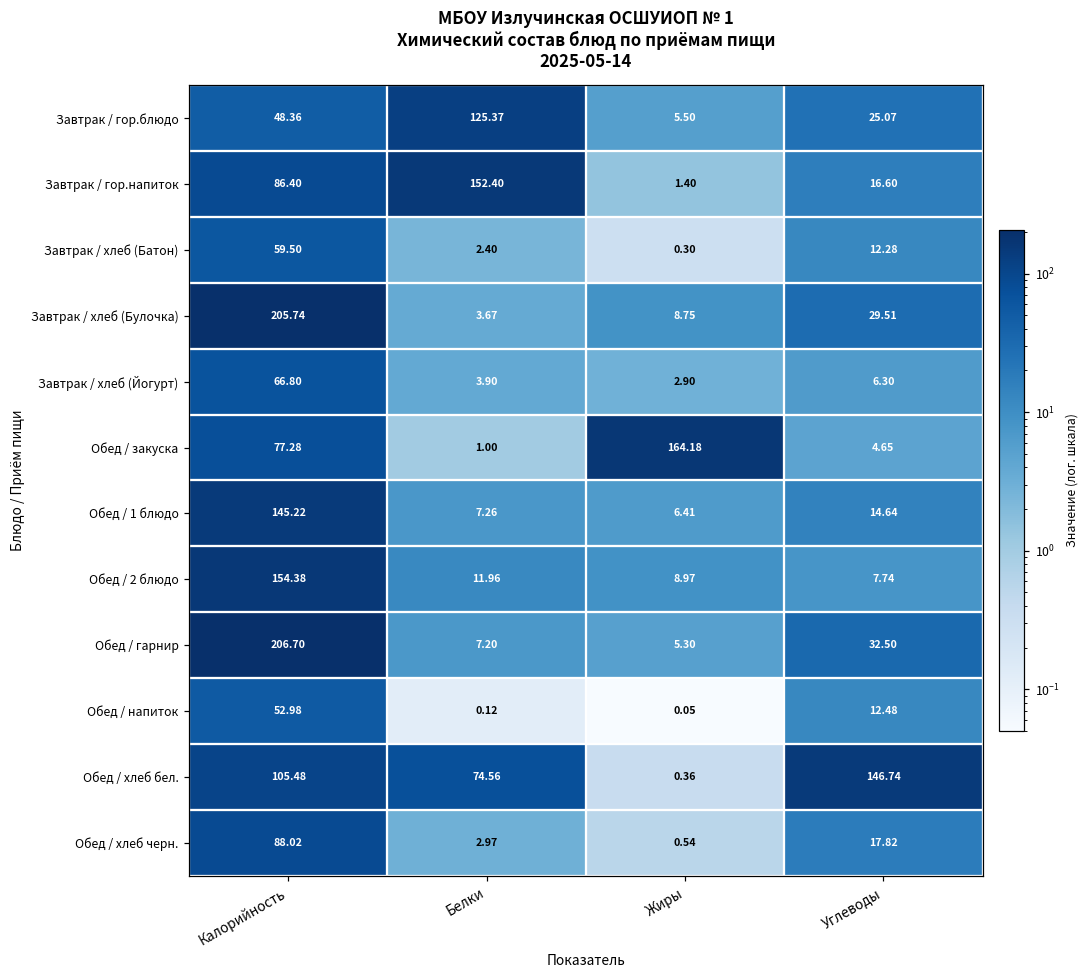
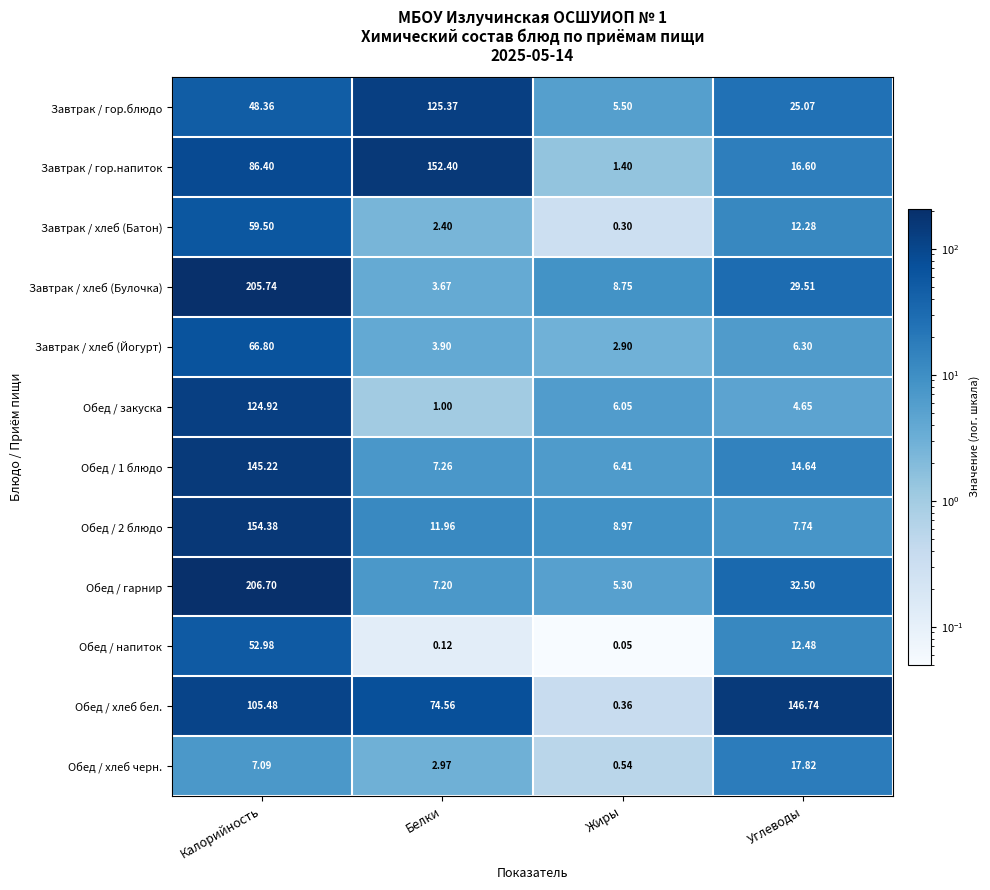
  {
    "Завтрак / гор.блюдо": {
      "Калорийность": 48.36,
      "Белки": 125.37,
      "Жиры": 5.50,
      "Углеводы": 25.07
    },
    "Завтрак / гор.напиток": {
      "Калорийность": 86.40,
      "Белки": 152.40,
      "Жиры": 1.40,
      "Углеводы": 16.60
    },
    "Завтрак / хлеб (Батон)": {
      "Калорийность": 59.50,
      "Белки": 2.40,
      "Жиры": 0.30,
      "Углеводы": 12.28
    },
    "Завтрак / хлеб (Булочка)": {
      "Калорийность": 205.74,
      "Белки": 3.67,
      "Жиры": 8.75,
      "Углеводы": 29.51
    },
    "Завтрак / хлеб (Йогурт)": {
      "Калорийность": 66.80,
      "Белки": 3.90,
      "Жиры": 2.90,
      "Углеводы": 6.30
    },
    "Обед / закуска": {
-     "Калорийность": 77.28,
+     "Калорийность": 124.92,
      "Белки": 1.00,
-     "Жиры": 164.18,
+     "Жиры": 6.05,
      "Углеводы": 4.65
    },
    "Обед / 1 блюдо": {
      "Калорийность": 145.22,
      "Белки": 7.26,
      "Жиры": 6.41,
      "Углеводы": 14.64
    },
    "Обед / 2 блюдо": {
      "Калорийность": 154.38,
      "Белки": 11.96,
      "Жиры": 8.97,
      "Углеводы": 7.74
    },
    "Обед / гарнир": {
      "Калорийность": 206.70,
      "Белки": 7.20,
      "Жиры": 5.30,
      "Углеводы": 32.50
    },
    "Обед / напиток": {
      "Калорийность": 52.98,
      "Белки": 0.12,
      "Жиры": 0.05,
      "Углеводы": 12.48
    },
    "Обед / хлеб бел.": {
      "Калорийность": 105.48,
      "Белки": 74.56,
      "Жиры": 0.36,
      "Углеводы": 146.74
    },
    "Обед / хлеб черн.": {
-     "Калорийность": 88.02,
+     "Калорийность": 7.09,
      "Белки": 2.97,
      "Жиры": 0.54,
      "Углеводы": 17.82
    }
  }
